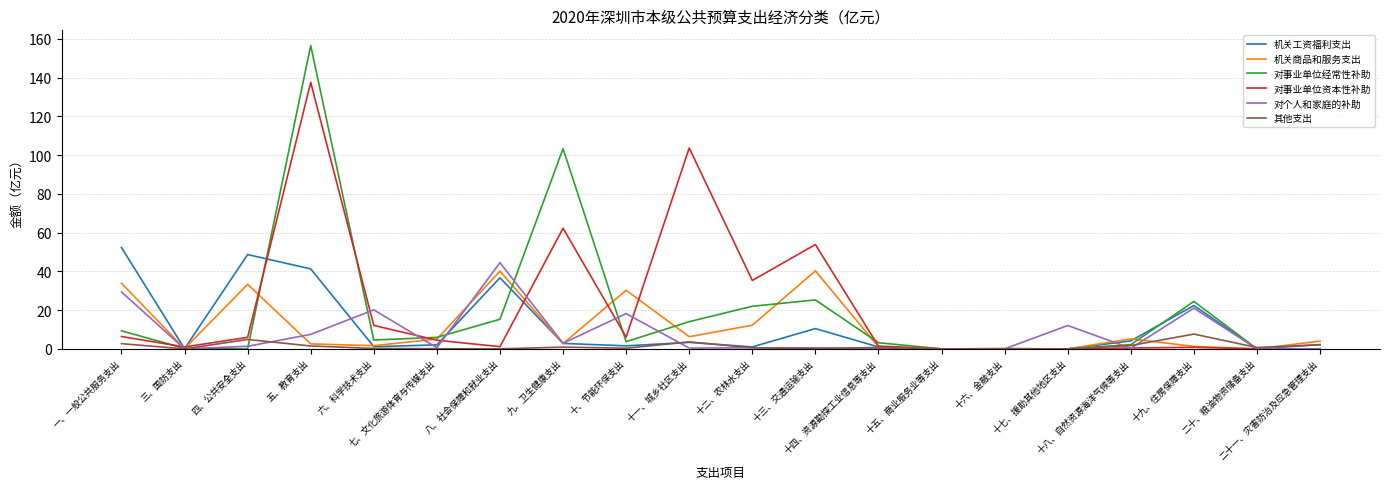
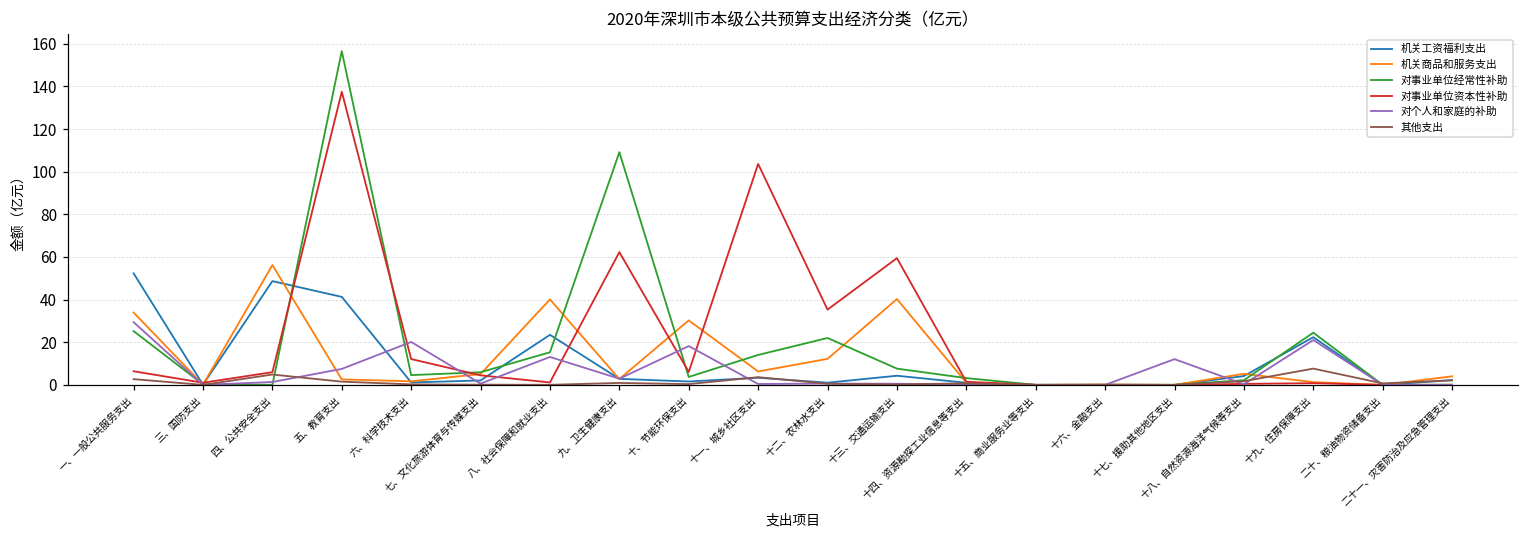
  {
    "机关工资福利支出": {
      "一、一般公共服务支出": 52,
      "四、公共安全支出": 49,
      "五、教育支出": 41,
      "七、文化旅游体育与传媒支出": 2,
-     "八、社会保障和就业支出": 37,
-     "十三、交通运输支出": 10,
+     "八、社会保障和就业支出": 23,
+     "十三、交通运输支出": 4,
      "十九、住房保障支出": 22
    },
    "机关商品和服务支出": {
      "一、一般公共服务支出": 34,
-     "四、公共安全支出": 33,
+     "四、公共安全支出": 56,
      "八、社会保障和就业支出": 40,
      "十、节能环保支出": 30,
      "十一、城乡社区支出": 6,
      "十二、农林水支出": 12,
      "十三、交通运输支出": 40,
      "二十一、灾害防治及应急管理支出": 4
    },
    "对事业单位经常性补助": {
-     "一、一般公共服务支出": 9,
+     "一、一般公共服务支出": 25,
      "五、教育支出": 157,
      "六、科学技术支出": 5,
      "八、社会保障和就业支出": 15,
-     "九、卫生健康支出": 103,
+     "九、卫生健康支出": 109,
      "十、节能环保支出": 4,
      "十一、城乡社区支出": 14,
      "十二、农林水支出": 22,
-     "十三、交通运输支出": 25,
+     "十三、交通运输支出": 8,
      "十四、资源勘探工业信息等支出": 3,
      "十九、住房保障支出": 24
    },
    "对事业单位资本性补助": {
      "一、一般公共服务支出": 6,
      "五、教育支出": 137,
      "六、科学技术支出": 12,
      "九、卫生健康支出": 62,
      "十、节能环保支出": 6,
      "十一、城乡社区支出": 104,
      "十二、农林水支出": 35,
-     "十三、交通运输支出": 54
+     "十三、交通运输支出": 59
    },
    "对个人和家庭的补助": {
      "一、一般公共服务支出": 29,
      "五、教育支出": 7,
      "六、科学技术支出": 20,
-     "八、社会保障和就业支出": 44,
+     "八、社会保障和就业支出": 13,
      "十、节能环保支出": 18,
      "十一、城乡社区支出": 0,
      "十七、援助其他地区支出": 12,
      "十九、住房保障支出": 21
    },
    "其他支出": {
      "一、一般公共服务支出": 3,
      "九、卫生健康支出": 1,
      "十九、住房保障支出": 8
    }
  }
